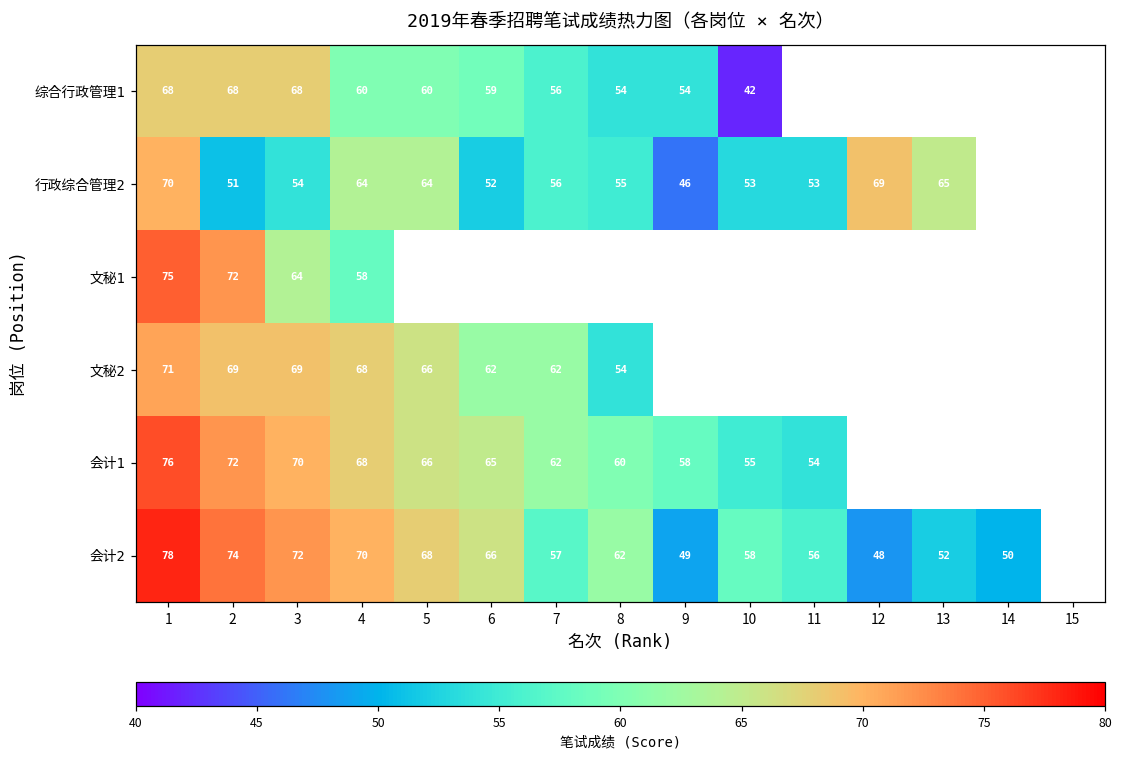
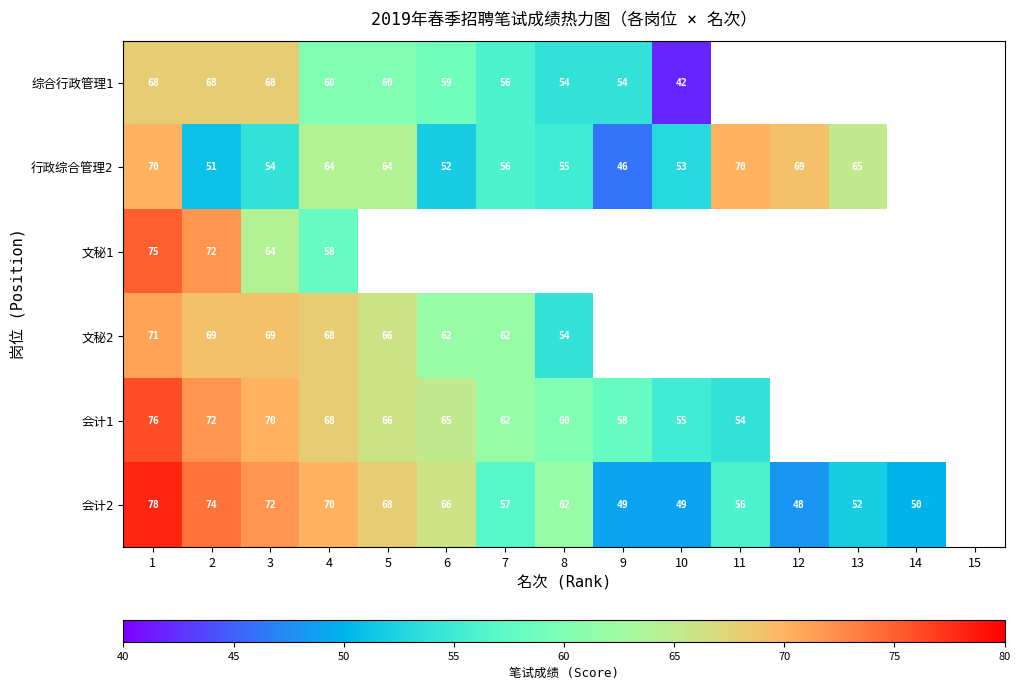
  {
    "综合行政管理1": {
      "1": 68,
      "2": 68,
      "3": 68,
      "4": 60,
      "5": 60,
      "6": 59,
      "7": 56,
      "8": 54,
      "9": 54,
      "10": 42
    },
    "行政综合管理2": {
      "1": 70,
      "2": 51,
      "3": 54,
      "4": 64,
      "5": 64,
      "6": 52,
      "7": 56,
      "8": 55,
      "9": 46,
      "10": 53,
-     "11": 53,
+     "11": 70,
      "12": 69,
      "13": 65
    },
    "文秘1": {
      "1": 75,
      "2": 72,
      "3": 64,
      "4": 58
    },
    "文秘2": {
      "1": 71,
      "2": 69,
      "3": 69,
      "4": 68,
      "5": 66,
      "6": 62,
      "7": 62,
      "8": 54
    },
    "会计1": {
      "1": 76,
      "2": 72,
      "3": 70,
      "4": 68,
      "5": 66,
      "6": 65,
      "7": 62,
      "8": 60,
      "9": 58,
      "10": 55,
      "11": 54
    },
    "会计2": {
      "1": 78,
      "2": 74,
      "3": 72,
      "4": 70,
      "5": 68,
      "6": 66,
      "7": 57,
      "8": 62,
      "9": 49,
-     "10": 58,
+     "10": 49,
      "11": 56,
      "12": 48,
      "13": 52,
      "14": 50
    }
  }
